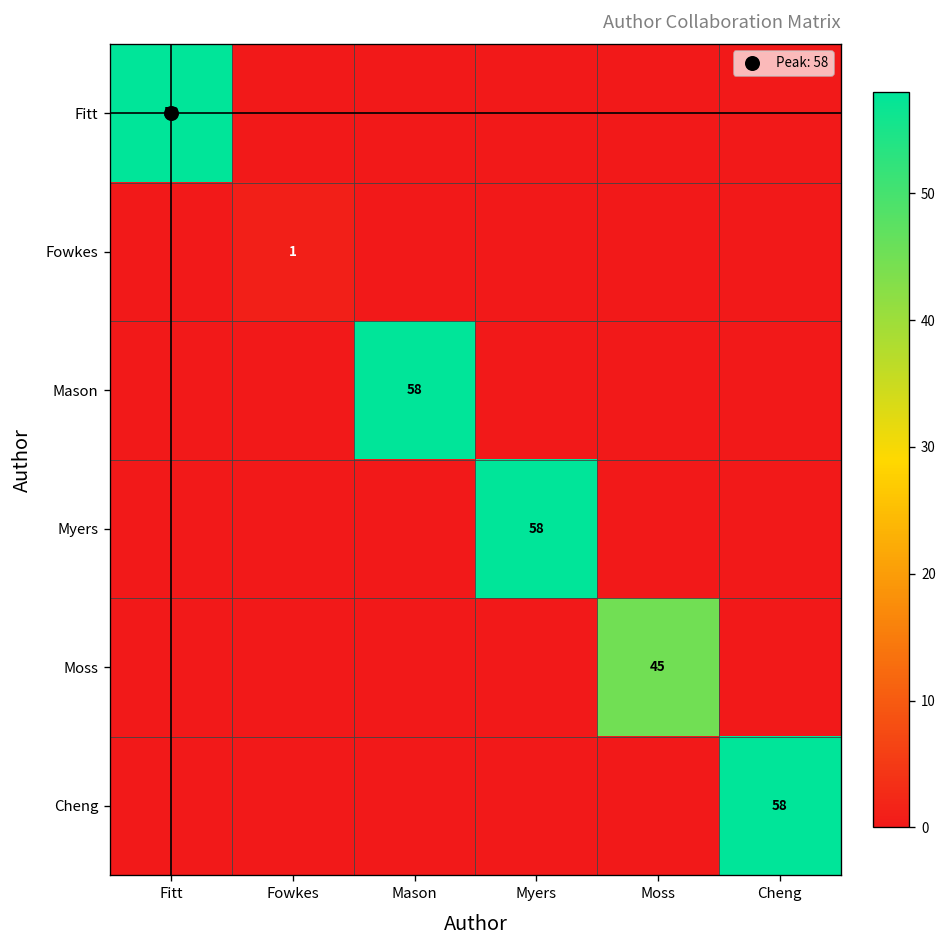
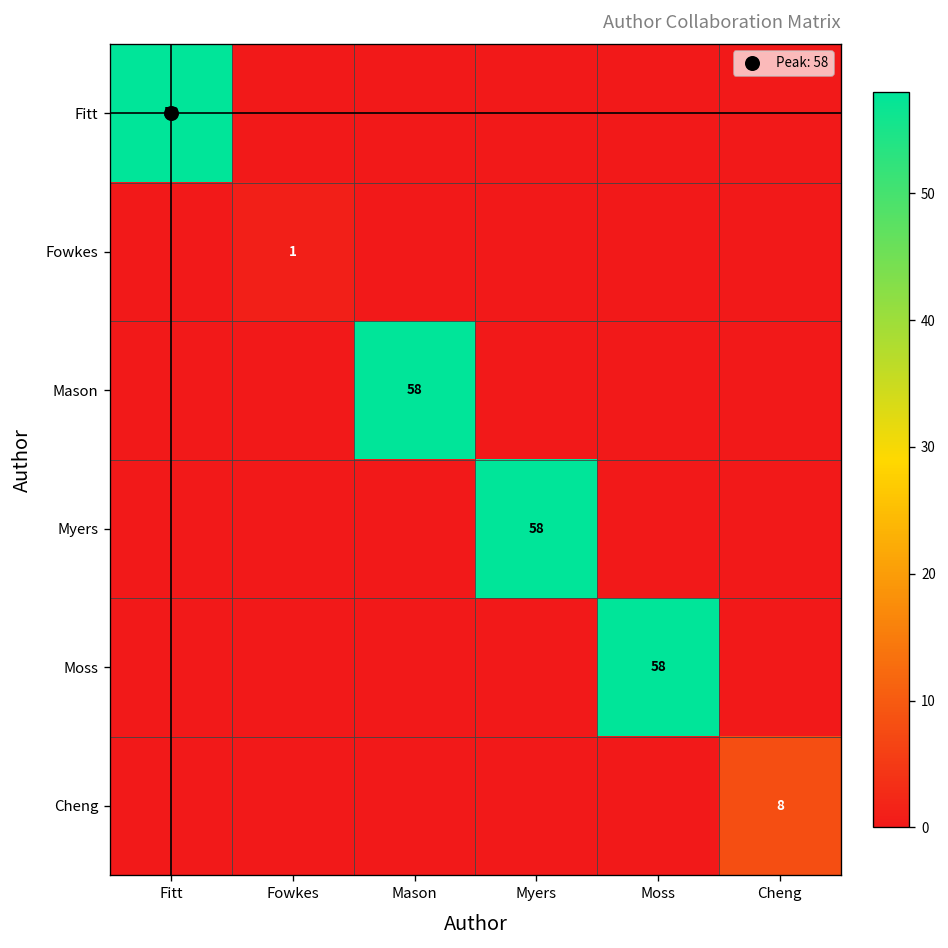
  {
    "Fowkes": {
      "Fowkes": 1
    },
    "Mason": {
      "Mason": 58
    },
    "Myers": {
      "Myers": 58
    },
    "Moss": {
-     "Moss": 45
+     "Moss": 58
    },
    "Cheng": {
-     "Cheng": 58
+     "Cheng": 8
    }
  }
